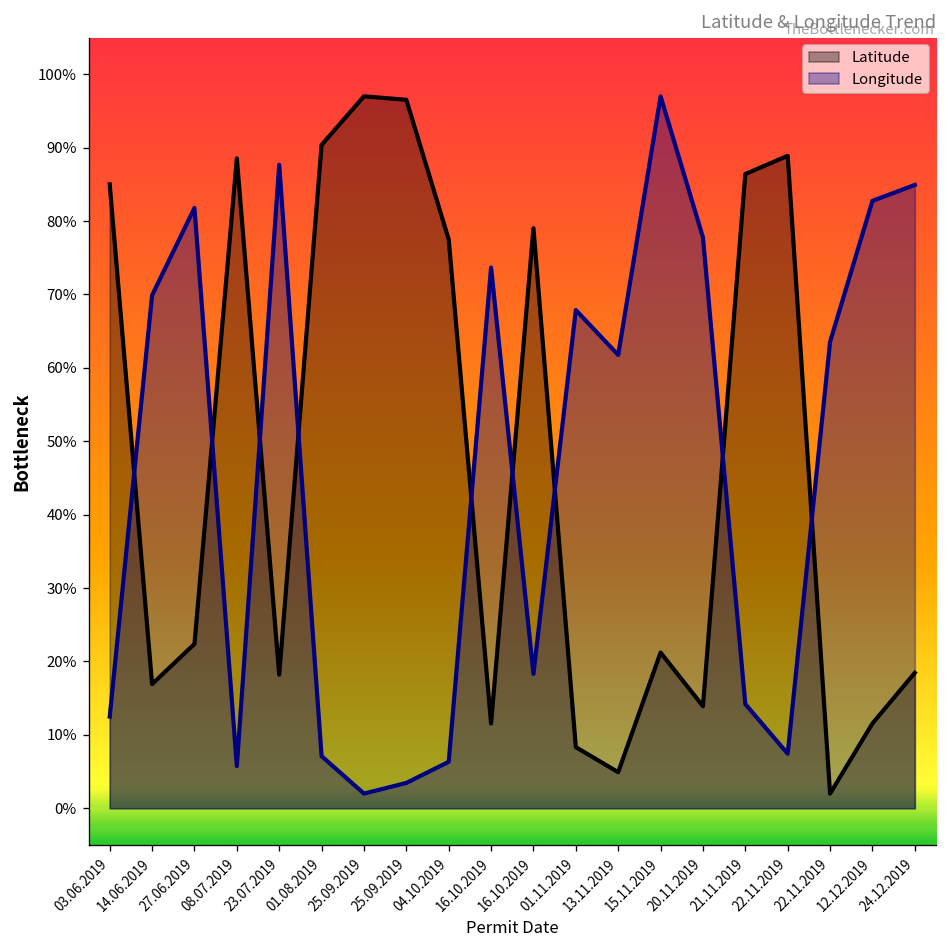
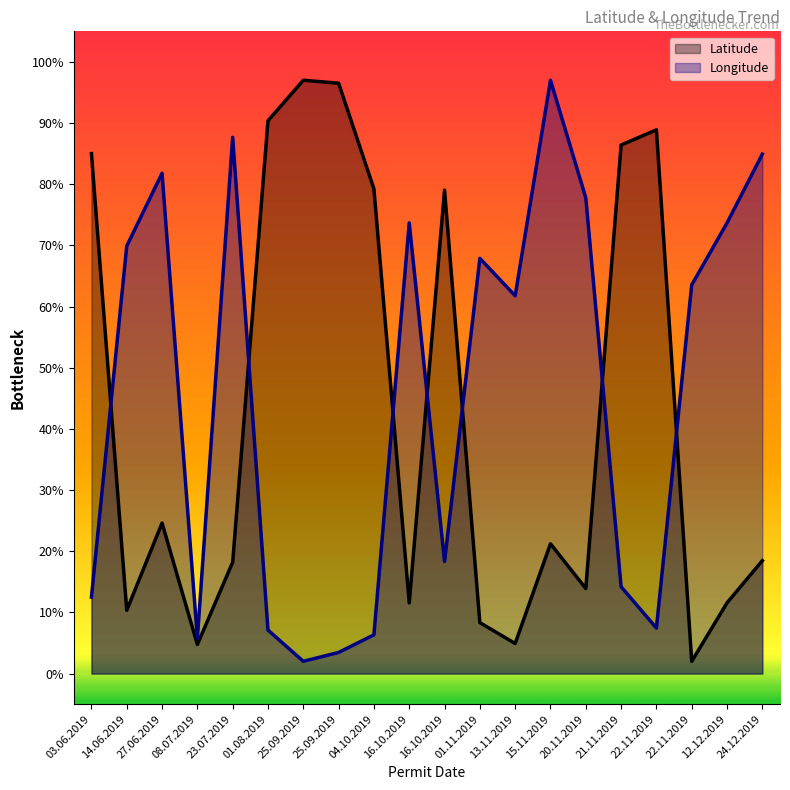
  {
    "Latitude": {
      "03.06.2019": "85%",
-     "14.06.2019": "17%",
-     "27.06.2019": "22%",
-     "08.07.2019": "89%",
+     "14.06.2019": "10%",
+     "27.06.2019": "25%",
+     "08.07.2019": "5%",
      "23.07.2019": "18%",
      "01.08.2019": "90%",
-     "04.10.2019": "78%",
+     "04.10.2019": "79%",
      "01.11.2019": "8%",
      "13.11.2019": "5%",
      "15.11.2019": "21%",
      "20.11.2019": "14%",
      "21.11.2019": "86%",
      "12.12.2019": "12%",
      "24.12.2019": "18%"
    },
    "Longitude": {
      "03.06.2019": "12%",
      "14.06.2019": "70%",
      "27.06.2019": "82%",
      "08.07.2019": "6%",
      "23.07.2019": "88%",
      "01.08.2019": "7%",
      "04.10.2019": "6%",
      "01.11.2019": "68%",
      "13.11.2019": "62%",
      "15.11.2019": "97%",
      "20.11.2019": "78%",
      "21.11.2019": "14%",
-     "12.12.2019": "83%",
+     "12.12.2019": "74%",
      "24.12.2019": "85%"
    }
  }
